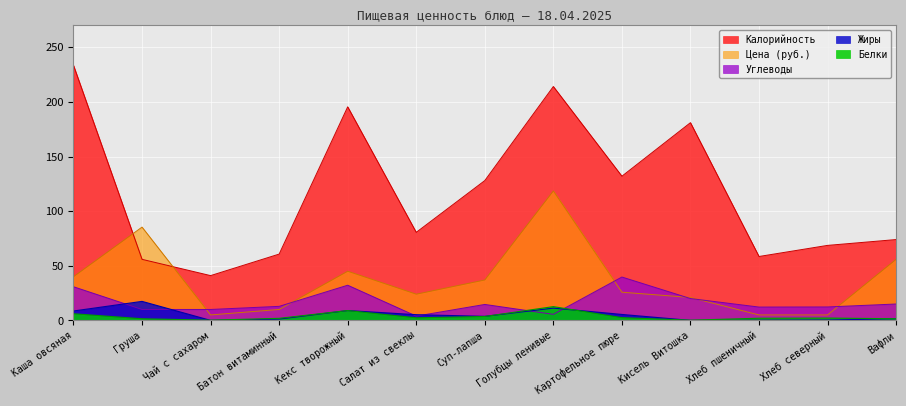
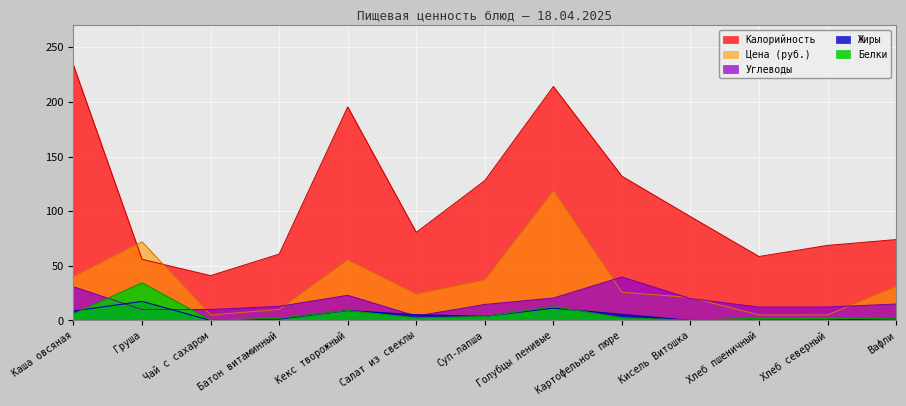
  {
    "Калорийность": {
      "Каша овсяная": 234,
      "Груша": 56,
      "Чай с сахаром": 41,
      "Батон витаминный": 61,
      "Кекс творожный": 196,
      "Салат из свеклы": 81,
      "Суп-лапша": 128,
      "Голубцы ленивые": 214,
      "Картофельное пюре": 132,
-     "Кисель Витошка": 181,
+     "Кисель Витошка": 95,
      "Хлеб пшеничный": 59,
      "Хлеб северный": 69,
      "Вафли": 74
    },
    "Цена (руб.)": {
      "Каша овсяная": 40,
-     "Груша": 85,
+     "Груша": 72,
      "Чай с сахаром": 5,
      "Батон витаминный": 10,
-     "Кекс творожный": 45,
+     "Кекс творожный": 55,
      "Салат из свеклы": 24,
      "Суп-лапша": 37,
      "Голубцы ленивые": 119,
      "Картофельное пюре": 26,
      "Хлеб пшеничный": 5,
      "Хлеб северный": 5,
-     "Вафли": 56
+     "Вафли": 31
    },
    "Углеводы": {
      "Каша овсяная": 31,
      "Груша": 10,
      "Чай с сахаром": 10,
      "Батон витаминный": 13,
-     "Кекс творожный": 32,
+     "Кекс творожный": 23,
      "Суп-лапша": 15,
-     "Голубцы ленивые": 6,
+     "Голубцы ленивые": 21,
      "Картофельное пюре": 40,
      "Хлеб пшеничный": 12,
      "Хлеб северный": 12,
      "Вафли": 15
    },
    "Жиры": {
      "Каша овсяная": 9,
      "Груша": 17,
      "Картофельное пюре": 5
    },
    "Белки": {
      "Каша овсяная": 6,
-     "Груша": 2,
+     "Груша": 34,
      "Картофельное пюре": 3
    }
  }
